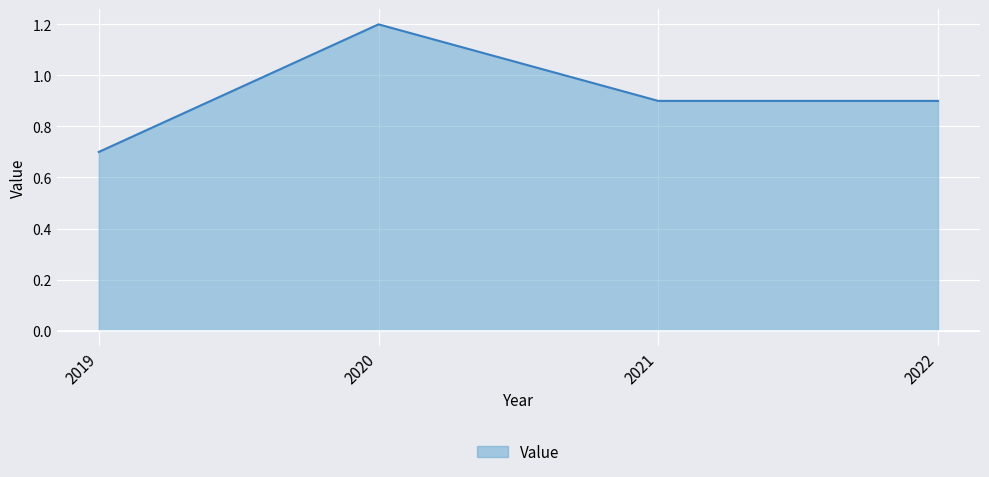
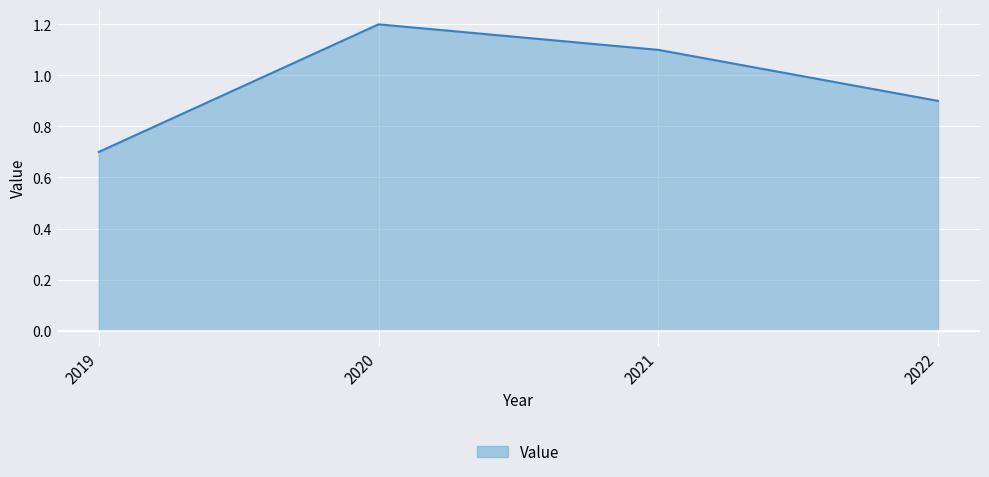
  {
    "2019": 0.7,
    "2020": 1.2,
-   "2021": 0.9,
+   "2021": 1.1,
    "2022": 0.9
  }
